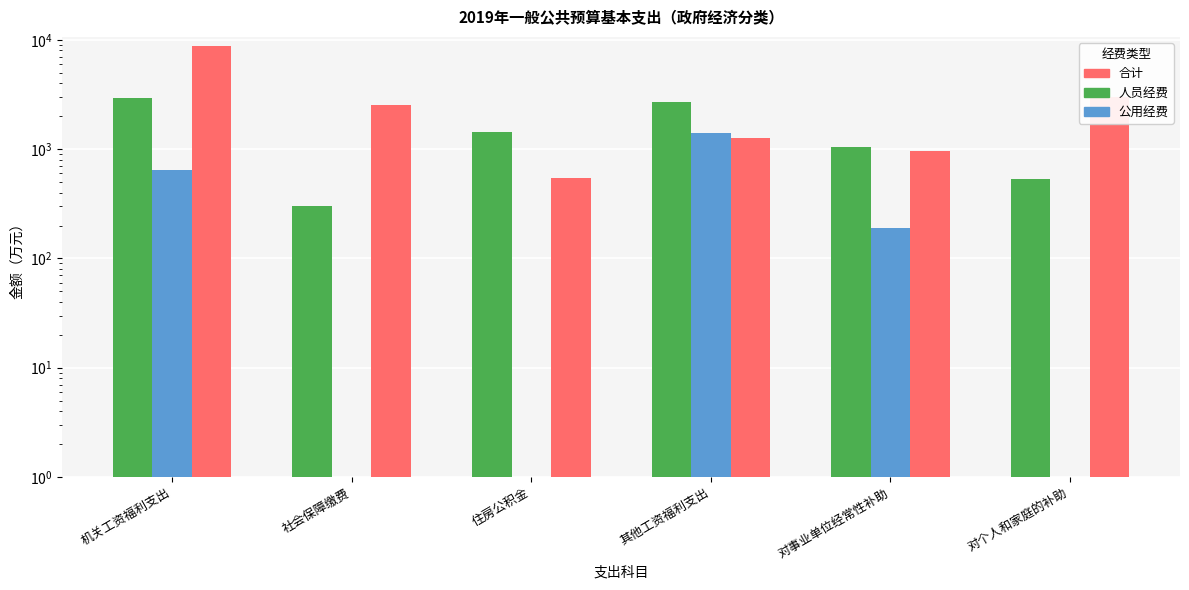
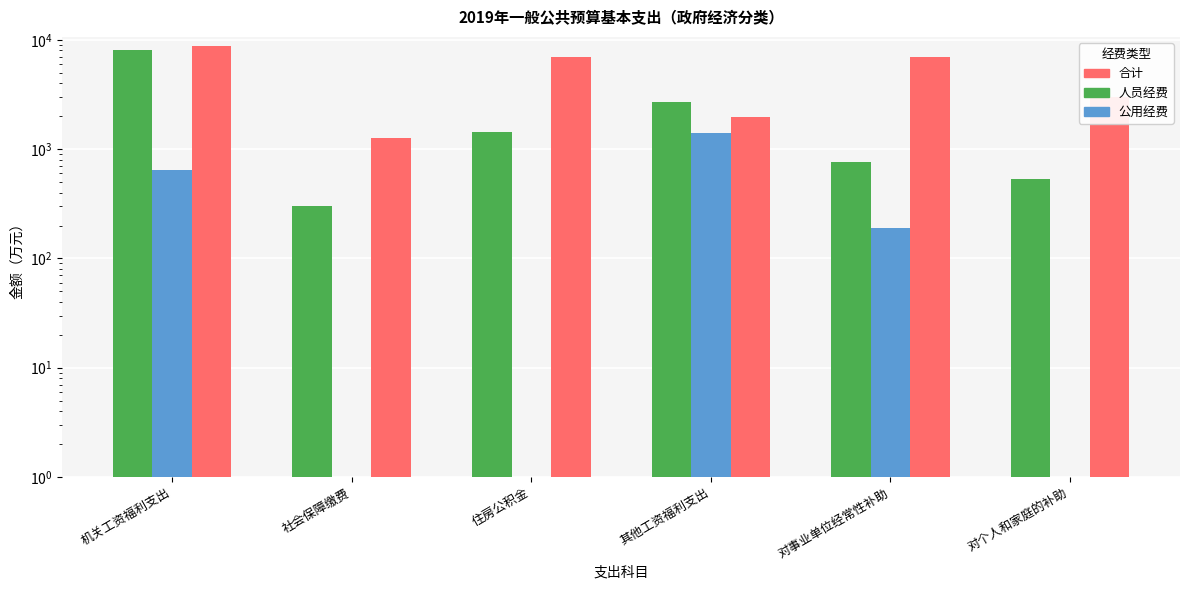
  {
    "人员经费": {
-     "机关工资福利支出": 2900,
+     "机关工资福利支出": 8000,
      "社会保障缴费": 300,
      "住房公积金": 1400,
      "其他工资福利支出": 2700,
-     "对事业单位经常性补助": 1000,
+     "对事业单位经常性补助": 800,
      "对个人和家庭的补助": 500
    },
    "公用经费": {
      "机关工资福利支出": 600,
      "其他工资福利支出": 1400,
      "对事业单位经常性补助": 190
    },
    "合计": {
      "机关工资福利支出": 9000,
-     "社会保障缴费": 2500,
-     "住房公积金": 500,
-     "其他工资福利支出": 1300,
-     "对事业单位经常性补助": 1000
+     "社会保障缴费": 1300,
+     "住房公积金": 7000,
+     "其他工资福利支出": 2000,
+     "对事业单位经常性补助": 7000
    }
  }
